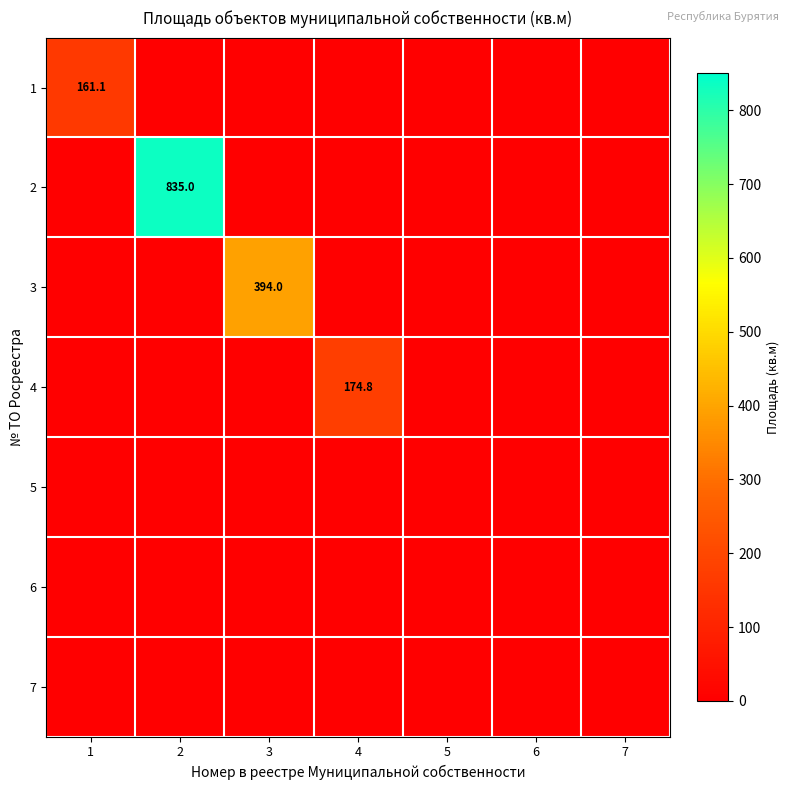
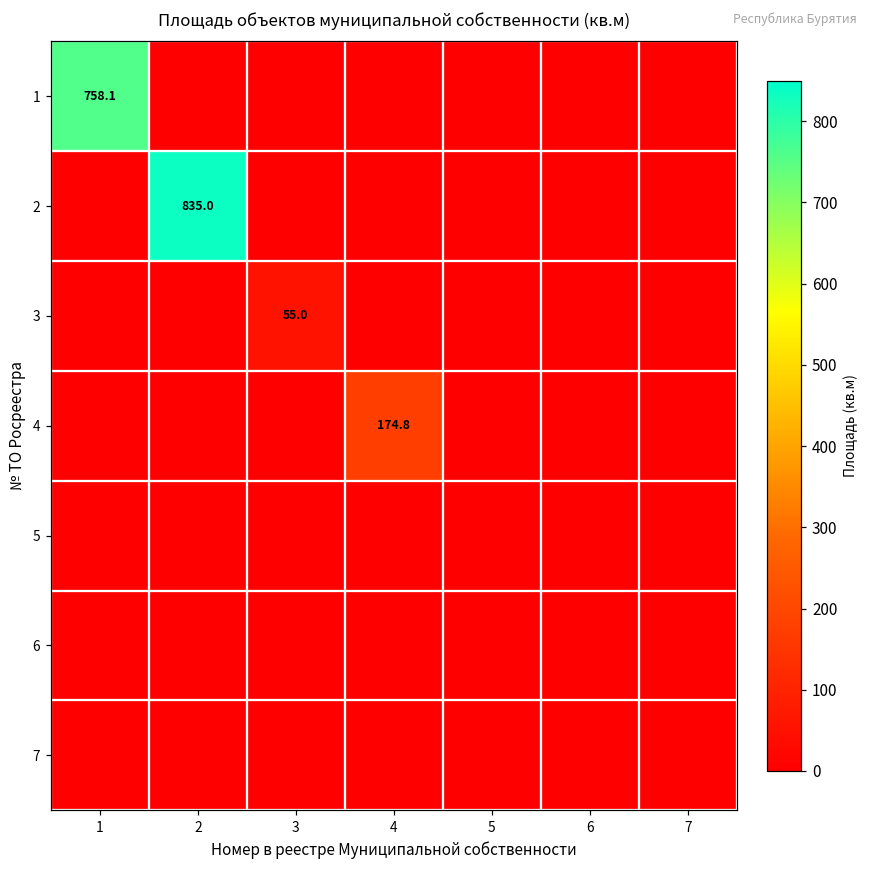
  {
    "1": {
-     "1": 161.1
+     "1": 758.1
    },
    "2": {
      "2": 835.0
    },
    "3": {
-     "3": 394.0
+     "3": 55.0
    },
    "4": {
      "4": 174.8
    }
  }
